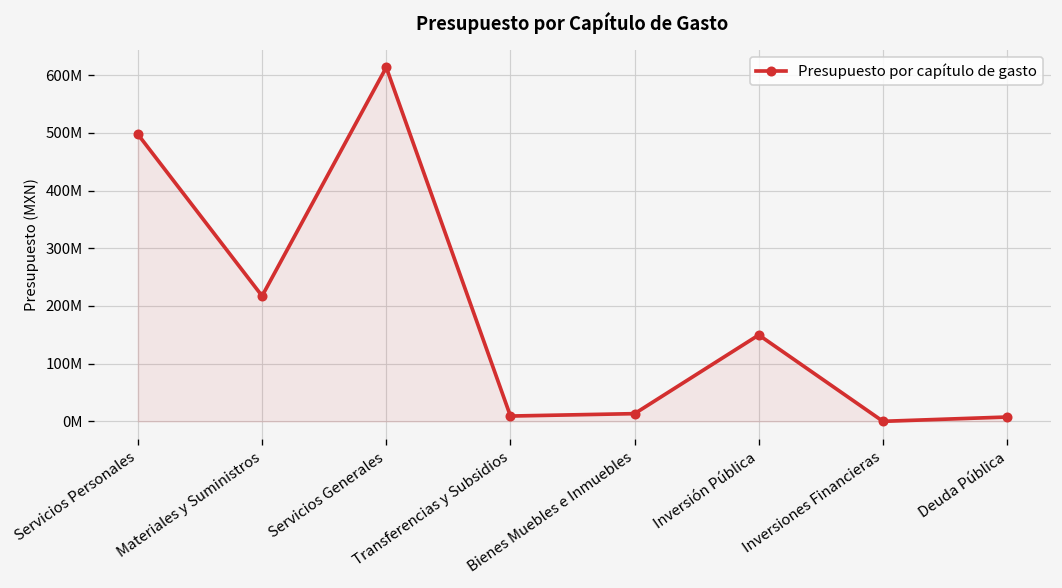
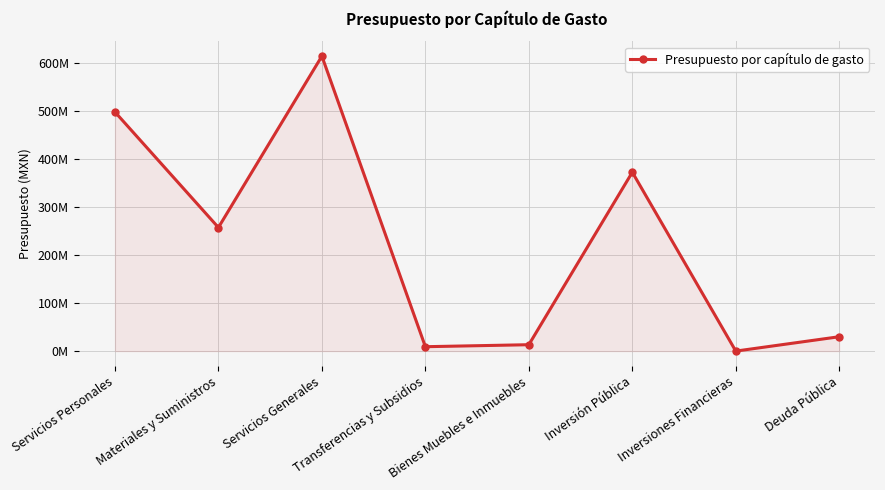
  {
    "Servicios Personales": 500000000,
-   "Materiales y Suministros": 220000000,
+   "Materiales y Suministros": 260000000,
    "Servicios Generales": 610000000,
    "Transferencias y Subsidios": 10000000,
    "Bienes Muebles e Inmuebles": 10000000,
-   "Inversión Pública": 150000000,
+   "Inversión Pública": 370000000,
    "Inversiones Financieras": 0,
-   "Deuda Pública": 10000000
+   "Deuda Pública": 30000000
  }
